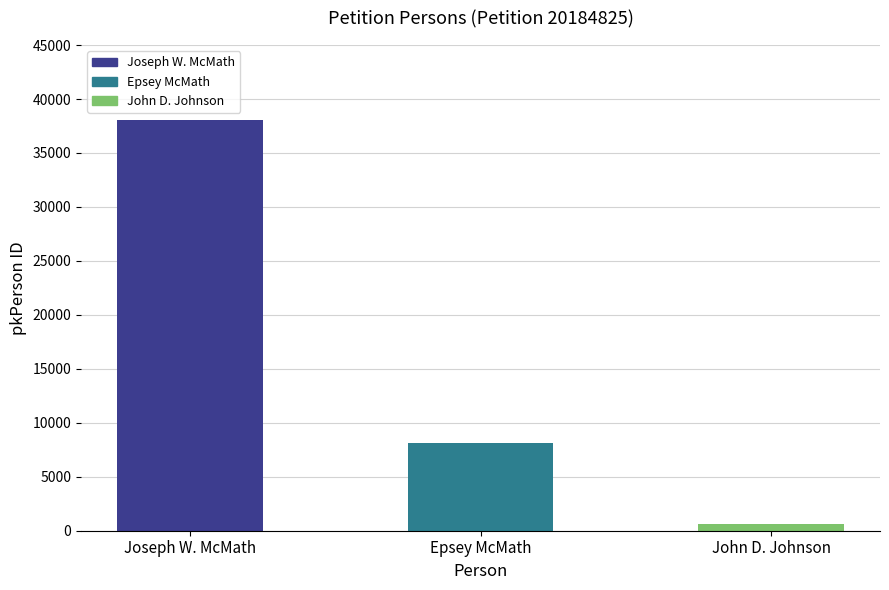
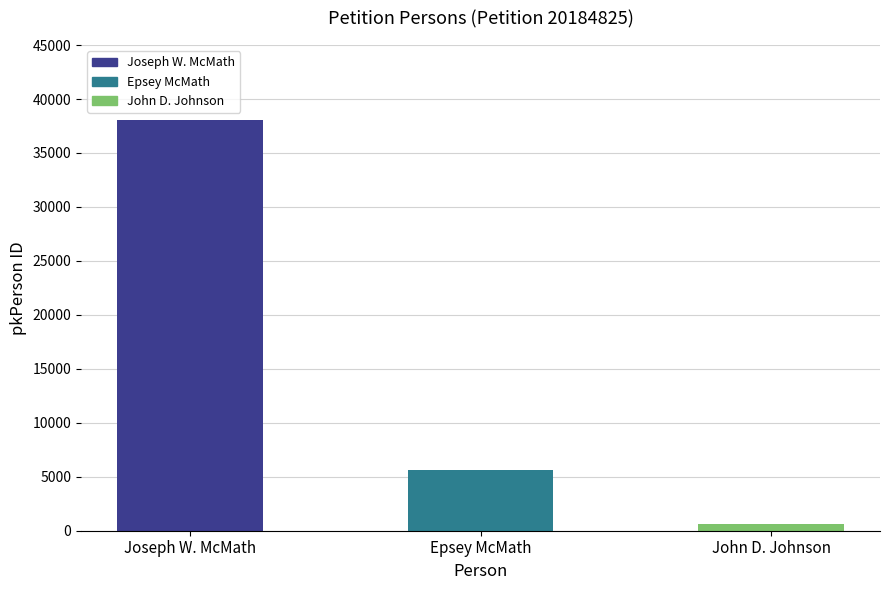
  {
    "Joseph W. McMath": 38100,
-   "Epsey McMath": 8200,
+   "Epsey McMath": 5600,
    "John D. Johnson": 600
  }
